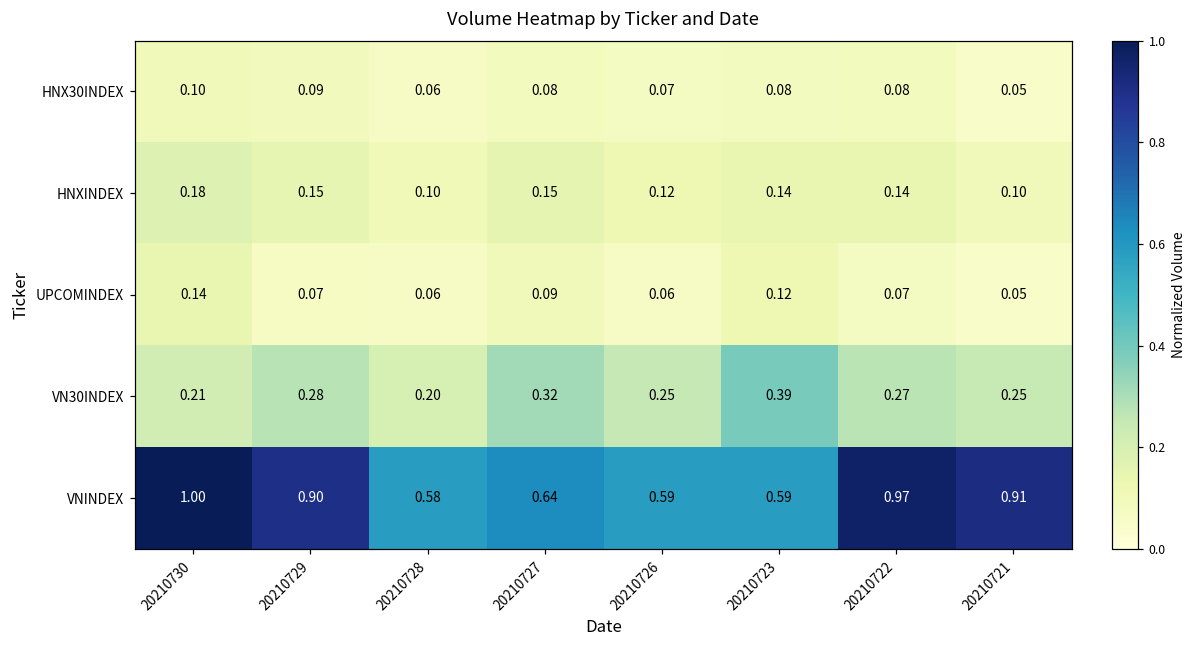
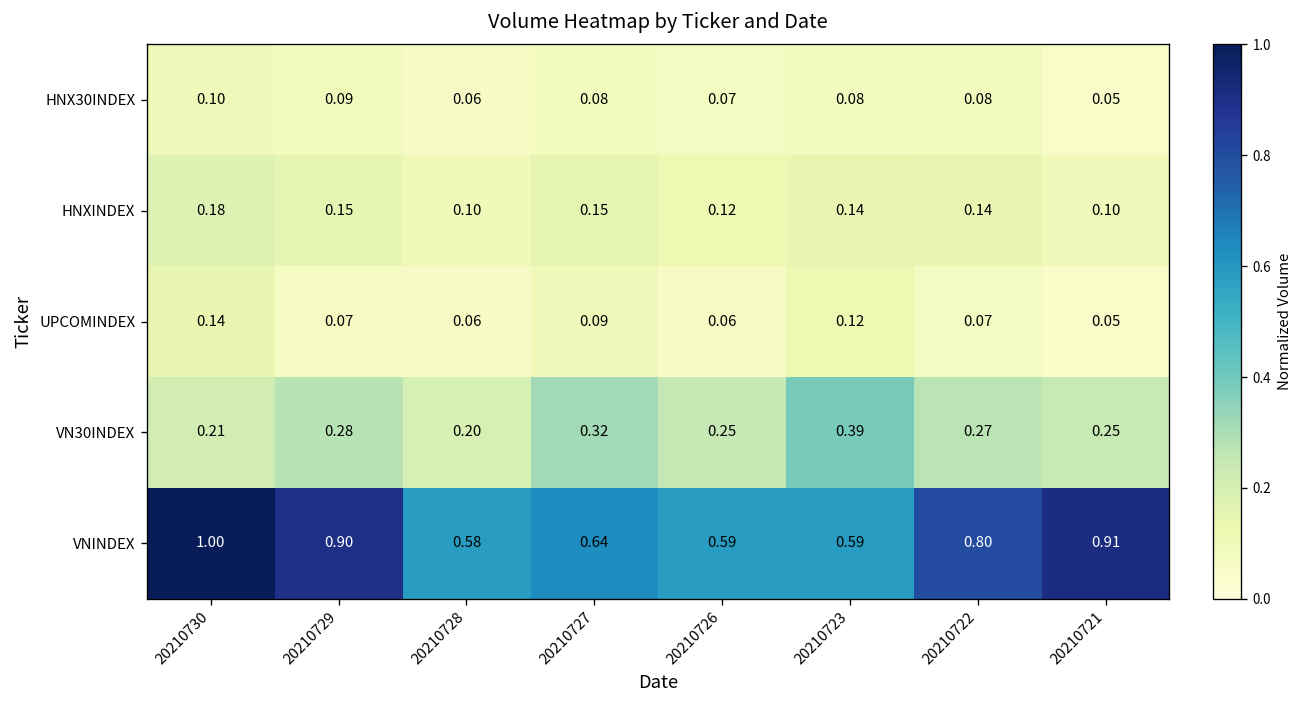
  {
    "HNX30INDEX": {
      "20210730": 0.10,
      "20210729": 0.09,
      "20210728": 0.06,
      "20210727": 0.08,
      "20210726": 0.07,
      "20210723": 0.08,
      "20210722": 0.08,
      "20210721": 0.05
    },
    "HNXINDEX": {
      "20210730": 0.18,
      "20210729": 0.15,
      "20210728": 0.10,
      "20210727": 0.15,
      "20210726": 0.12,
      "20210723": 0.14,
      "20210722": 0.14,
      "20210721": 0.10
    },
    "UPCOMINDEX": {
      "20210730": 0.14,
      "20210729": 0.07,
      "20210728": 0.06,
      "20210727": 0.09,
      "20210726": 0.06,
      "20210723": 0.12,
      "20210722": 0.07,
      "20210721": 0.05
    },
    "VN30INDEX": {
      "20210730": 0.21,
      "20210729": 0.28,
      "20210728": 0.20,
      "20210727": 0.32,
      "20210726": 0.25,
      "20210723": 0.39,
      "20210722": 0.27,
      "20210721": 0.25
    },
    "VNINDEX": {
      "20210730": 1.00,
      "20210729": 0.90,
      "20210728": 0.58,
      "20210727": 0.64,
      "20210726": 0.59,
      "20210723": 0.59,
-     "20210722": 0.97,
+     "20210722": 0.80,
      "20210721": 0.91
    }
  }
